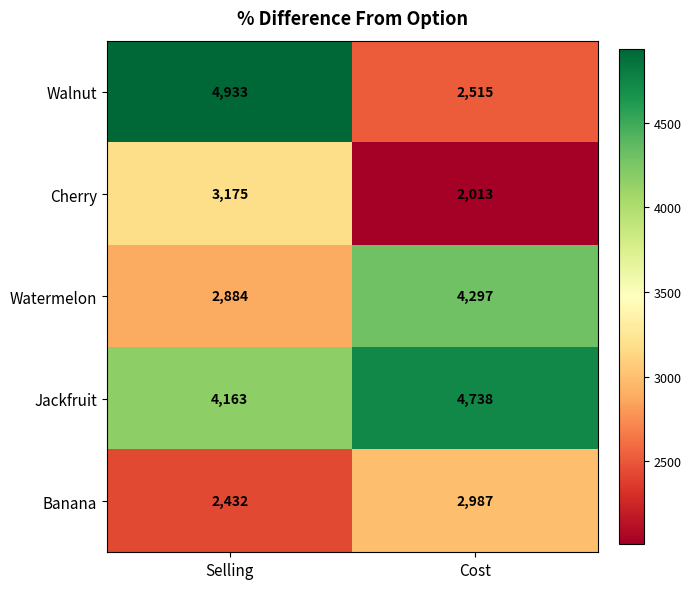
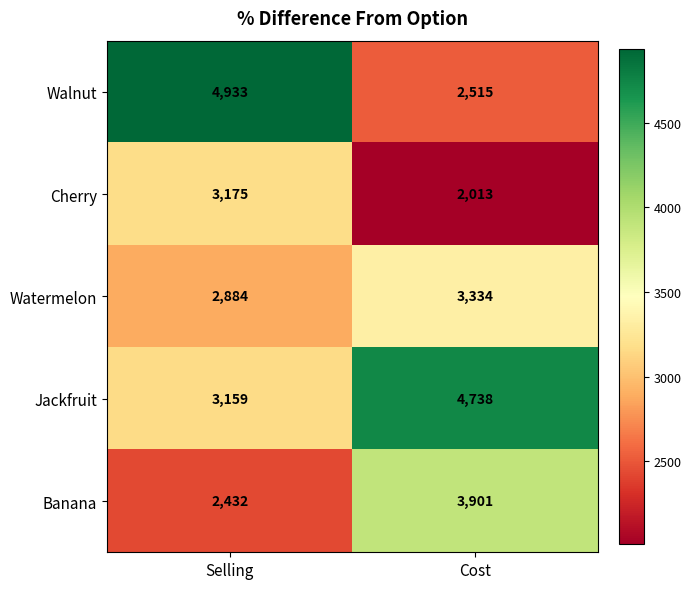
  {
    "Walnut": {
      "Selling": "4,933",
      "Cost": "2,515"
    },
    "Cherry": {
      "Selling": "3,175",
      "Cost": "2,013"
    },
    "Watermelon": {
      "Selling": "2,884",
-     "Cost": "4,297"
+     "Cost": "3,334"
    },
    "Jackfruit": {
-     "Selling": "4,163",
+     "Selling": "3,159",
      "Cost": "4,738"
    },
    "Banana": {
      "Selling": "2,432",
-     "Cost": "2,987"
+     "Cost": "3,901"
    }
  }
